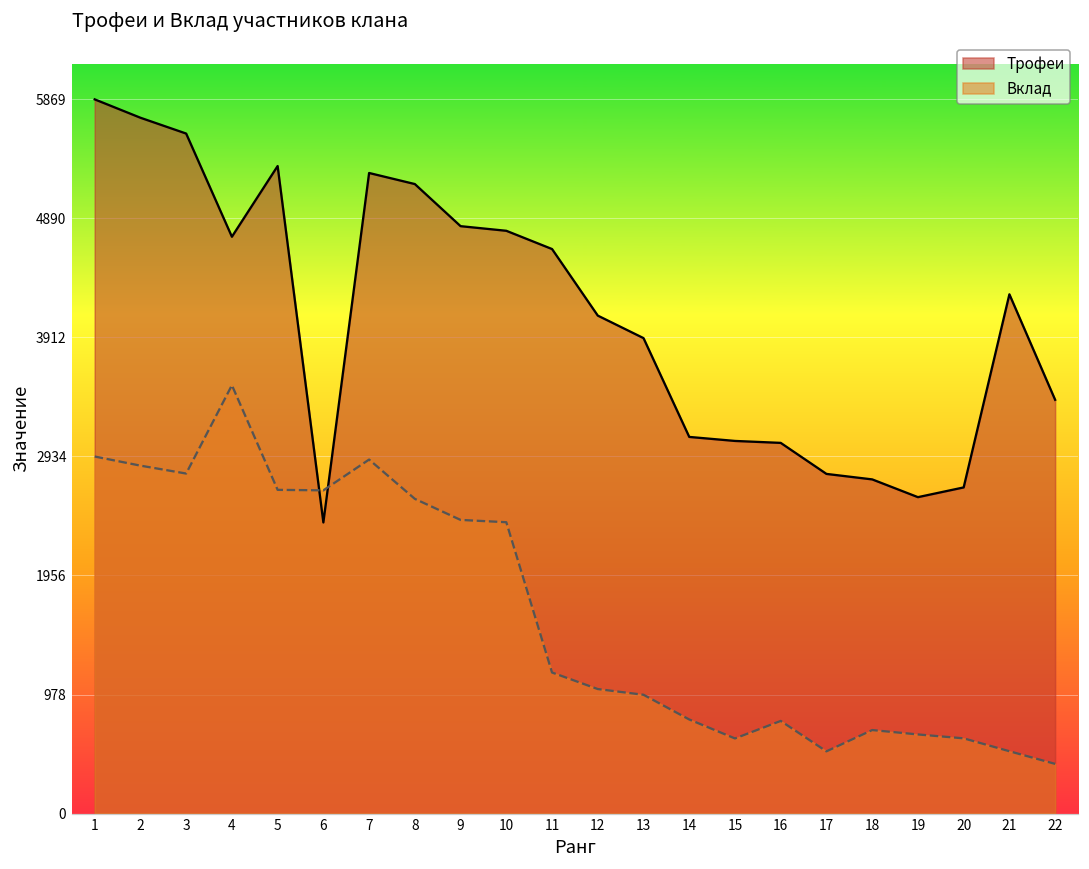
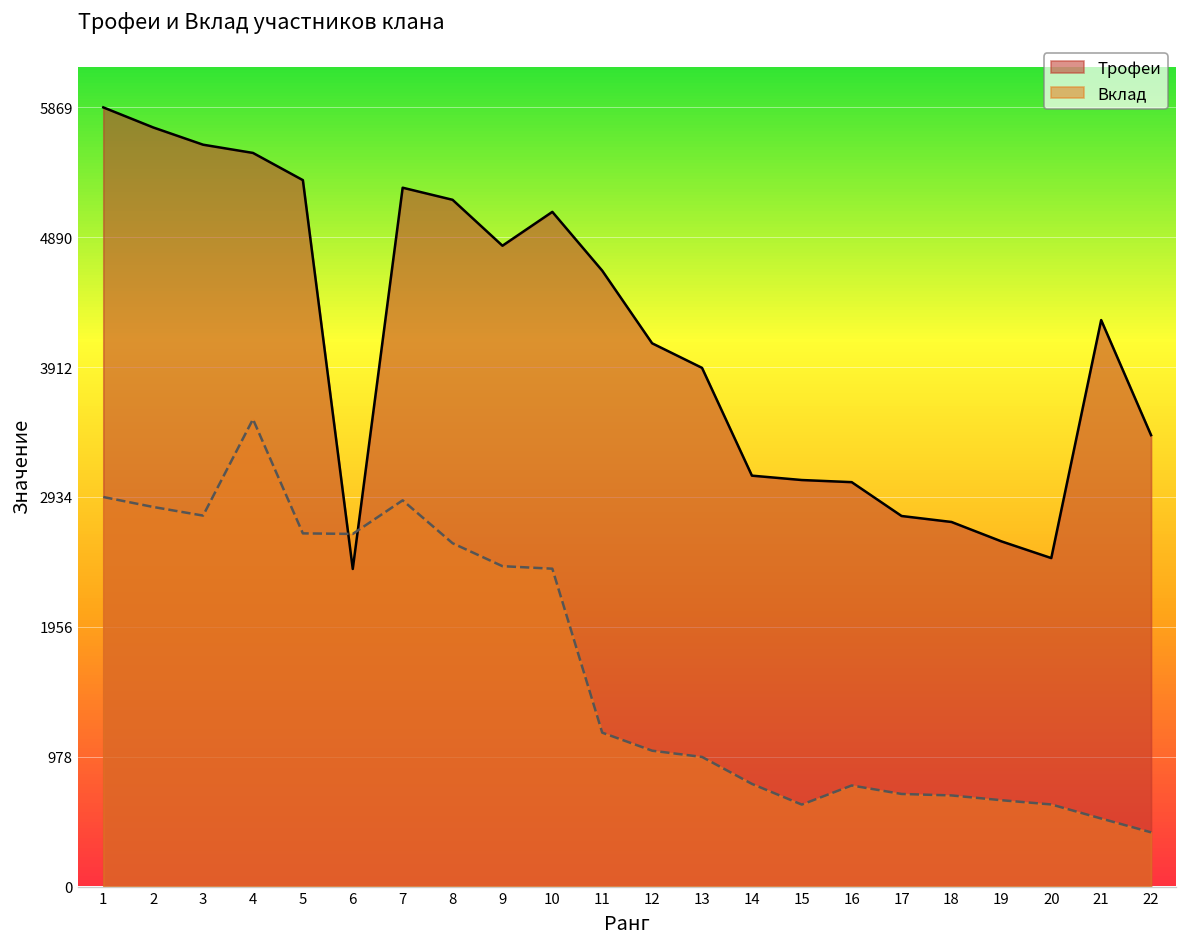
  {
    "Трофеи": {
      "1": 5870,
      "2": 5720,
      "3": 5590,
-     "4": 4740,
+     "4": 5530,
      "5": 5320,
      "6": 2390,
      "7": 5260,
      "8": 5170,
      "9": 4830,
-     "10": 4790,
+     "10": 5080,
      "11": 4640,
      "12": 4090,
      "13": 3910,
      "14": 3100,
      "15": 3060,
      "16": 3050,
      "17": 2790,
      "18": 2750,
      "19": 2600,
-     "20": 2680,
+     "20": 2470,
      "21": 4270,
      "22": 3400
    },
    "Вклад": {
      "1": 2930,
      "2": 2860,
      "3": 2790,
      "4": 3520,
      "5": 2660,
      "6": 2660,
      "7": 2910,
      "8": 2590,
      "9": 2410,
      "10": 2390,
      "11": 1160,
      "12": 1020,
      "13": 980,
      "14": 770,
      "15": 620,
      "16": 760,
-     "17": 510,
+     "17": 700,
      "18": 690,
      "19": 650,
      "20": 620,
      "21": 510,
      "22": 410
    }
  }
